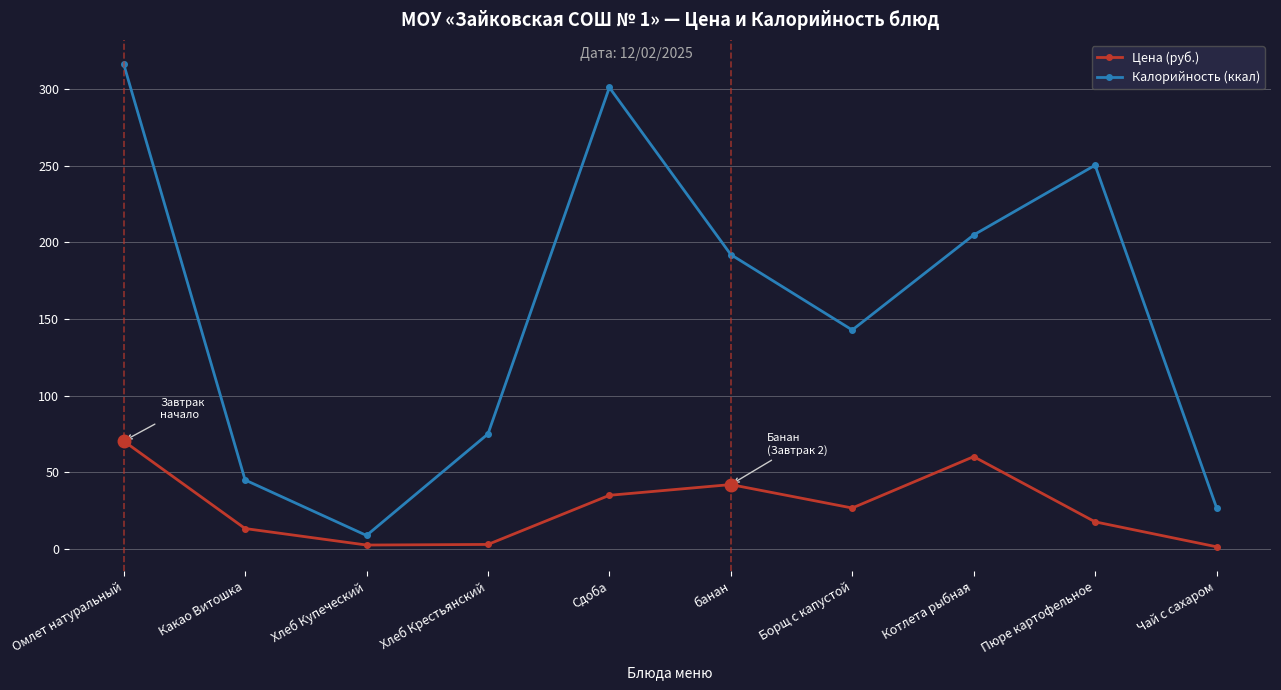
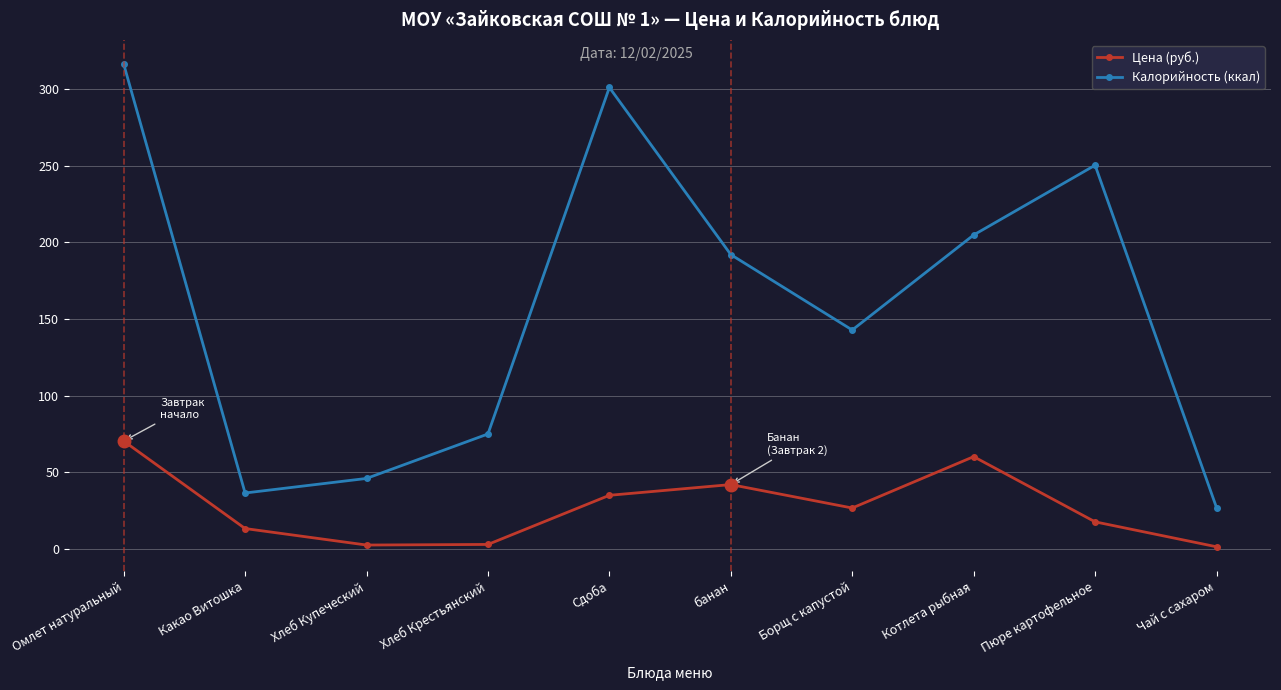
  {
    "Калорийность (ккал)": {
      "Омлет натуральный": 316,
-     "Какао Витошка": 45,
-     "Хлеб Купеческий": 9,
+     "Какао Витошка": 37,
+     "Хлеб Купеческий": 46,
      "Хлеб Крестьянский": 75,
      "Сдоба": 301,
      "банан": 192,
      "Борщ с капустой": 143,
      "Котлета рыбная": 205,
      "Пюре картофельное": 250,
      "Чай с сахаром": 27
    }
  }
